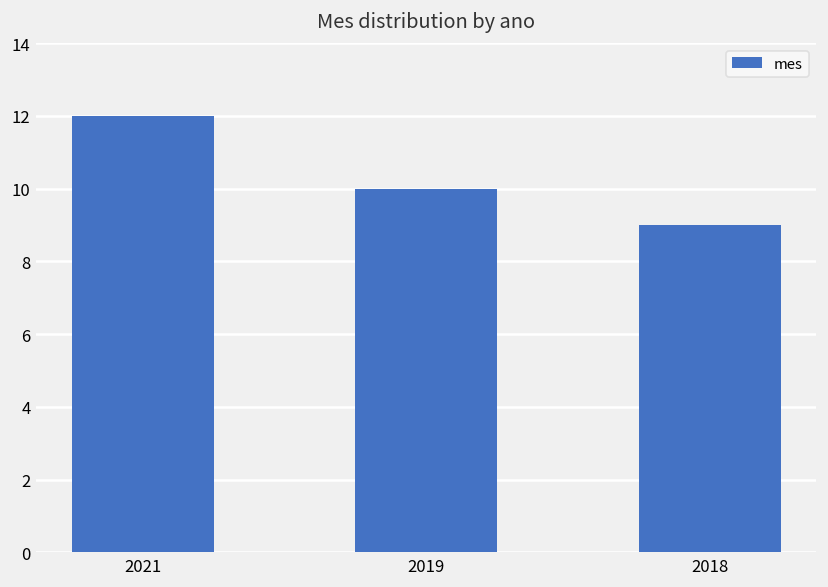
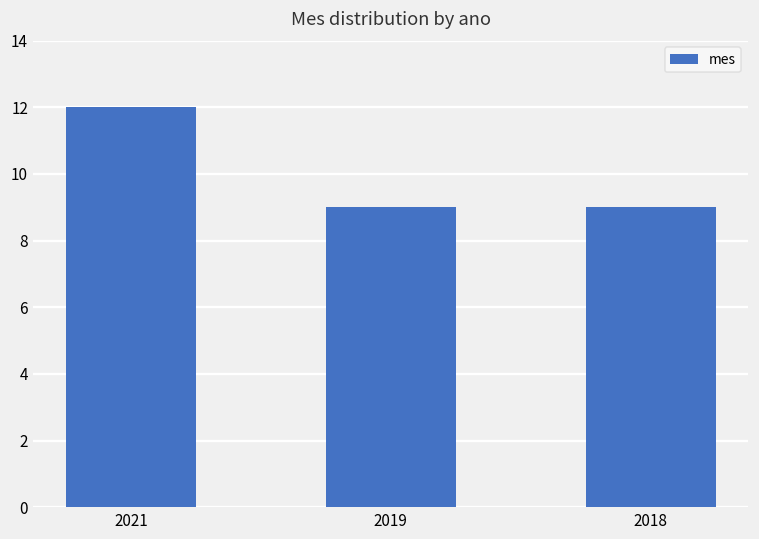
  {
    "2021": 12,
-   "2019": 10,
+   "2019": 9,
    "2018": 9
  }
